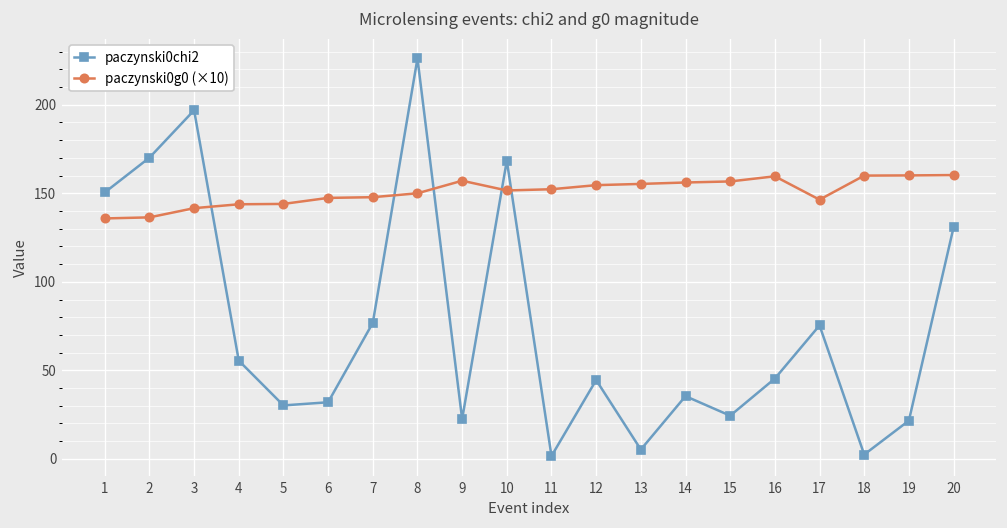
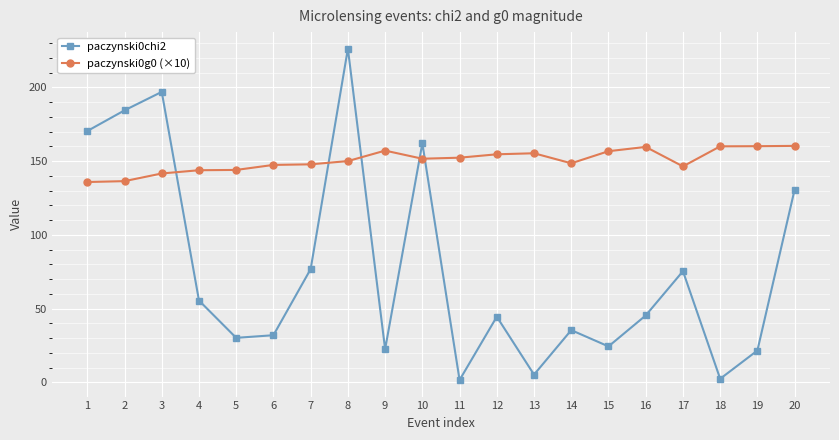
  {
    "paczynski0chi2": {
-     "1": 150,
-     "2": 170,
+     "1": 170,
+     "2": 184,
      "3": 197,
      "4": 55,
      "5": 30,
      "6": 32,
      "7": 77,
      "8": 226,
      "9": 22,
-     "10": 168,
+     "10": 162,
      "11": 2,
      "12": 44,
      "13": 5,
      "14": 35,
      "15": 24,
      "16": 45,
      "17": 75,
      "18": 2,
      "19": 22,
      "20": 131
    },
    "paczynski0g0 (×10)": {
      "1": 136,
      "2": 136,
      "3": 142,
      "4": 144,
      "5": 144,
      "6": 147,
      "7": 148,
      "8": 150,
      "9": 157,
      "10": 152,
      "11": 152,
      "12": 155,
      "13": 155,
-     "14": 156,
+     "14": 149,
      "15": 157,
      "16": 160,
      "17": 146,
      "18": 160,
      "19": 160,
      "20": 160
    }
  }
